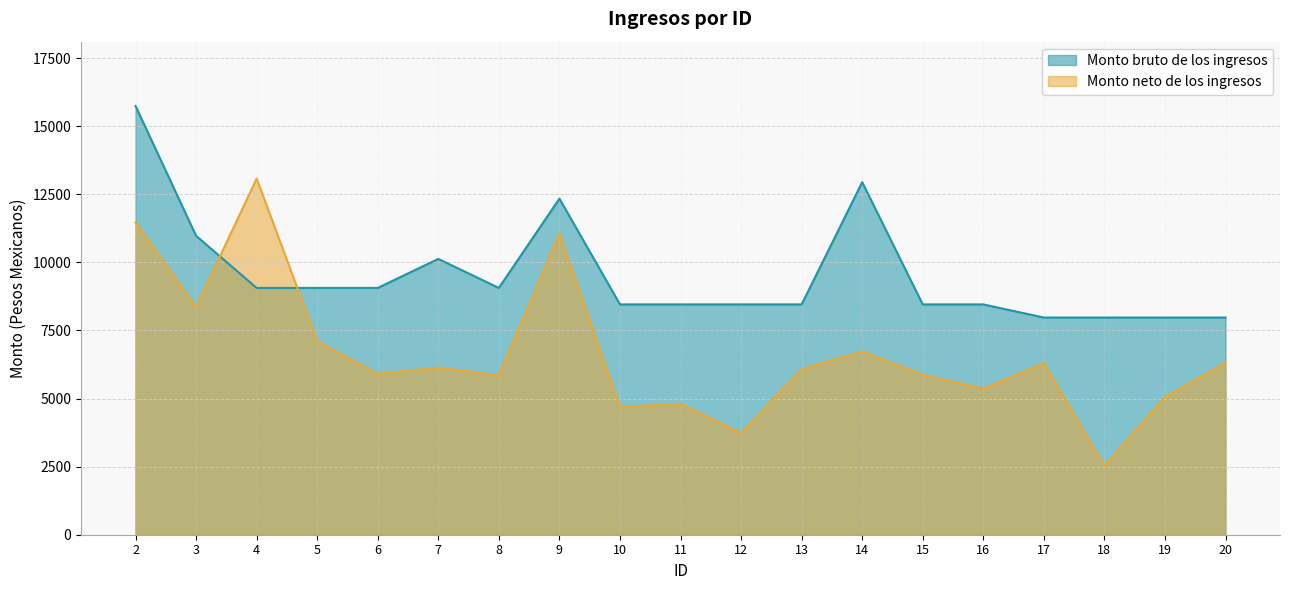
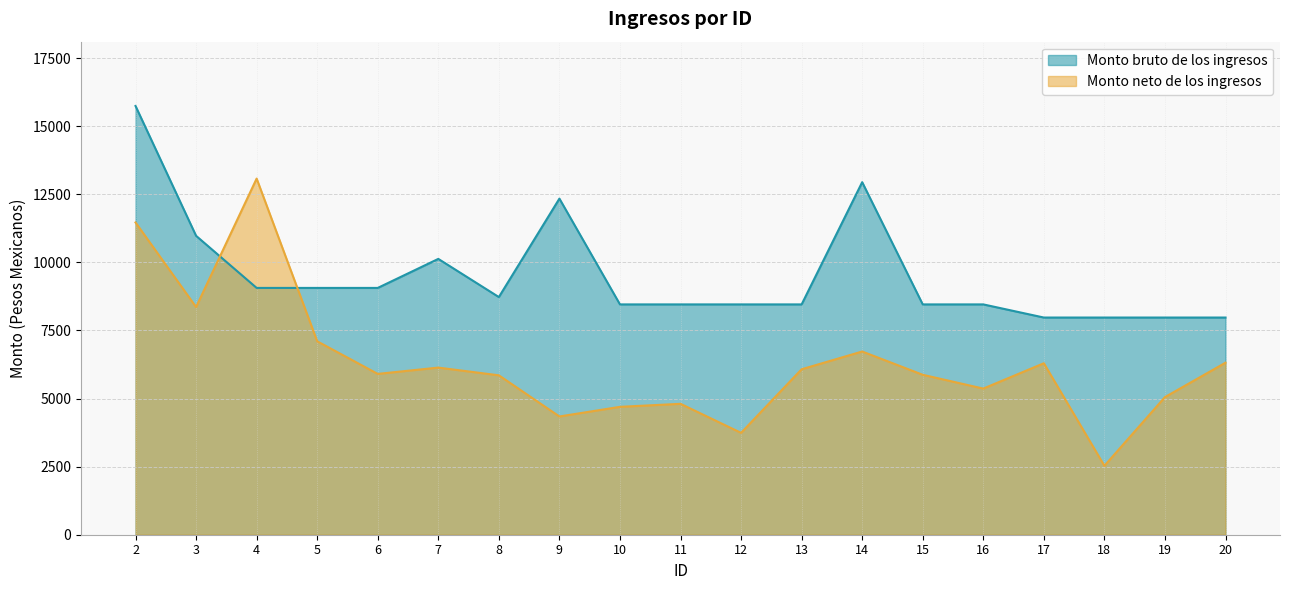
  {
    "Monto bruto de los ingresos": {
      "2": 15700,
      "3": 11000,
      "4": 9100,
      "5": 9100,
      "6": 9100,
      "7": 10100,
-     "8": 9100,
+     "8": 8700,
      "9": 12300,
      "10": 8500,
      "11": 8500,
      "12": 8500,
      "13": 8500,
      "14": 12900,
      "15": 8500,
      "16": 8500,
      "17": 8000,
      "18": 8000,
      "19": 8000,
      "20": 8000
    },
    "Monto neto de los ingresos": {
      "2": 11500,
      "3": 8400,
      "4": 13100,
      "5": 7100,
      "6": 5900,
      "7": 6100,
      "8": 5900,
-     "9": 11100,
+     "9": 4300,
      "10": 4700,
      "11": 4800,
      "12": 3700,
      "13": 6100,
      "14": 6700,
      "15": 5900,
      "16": 5400,
      "17": 6300,
      "18": 2500,
      "19": 5100,
      "20": 6300
    }
  }
